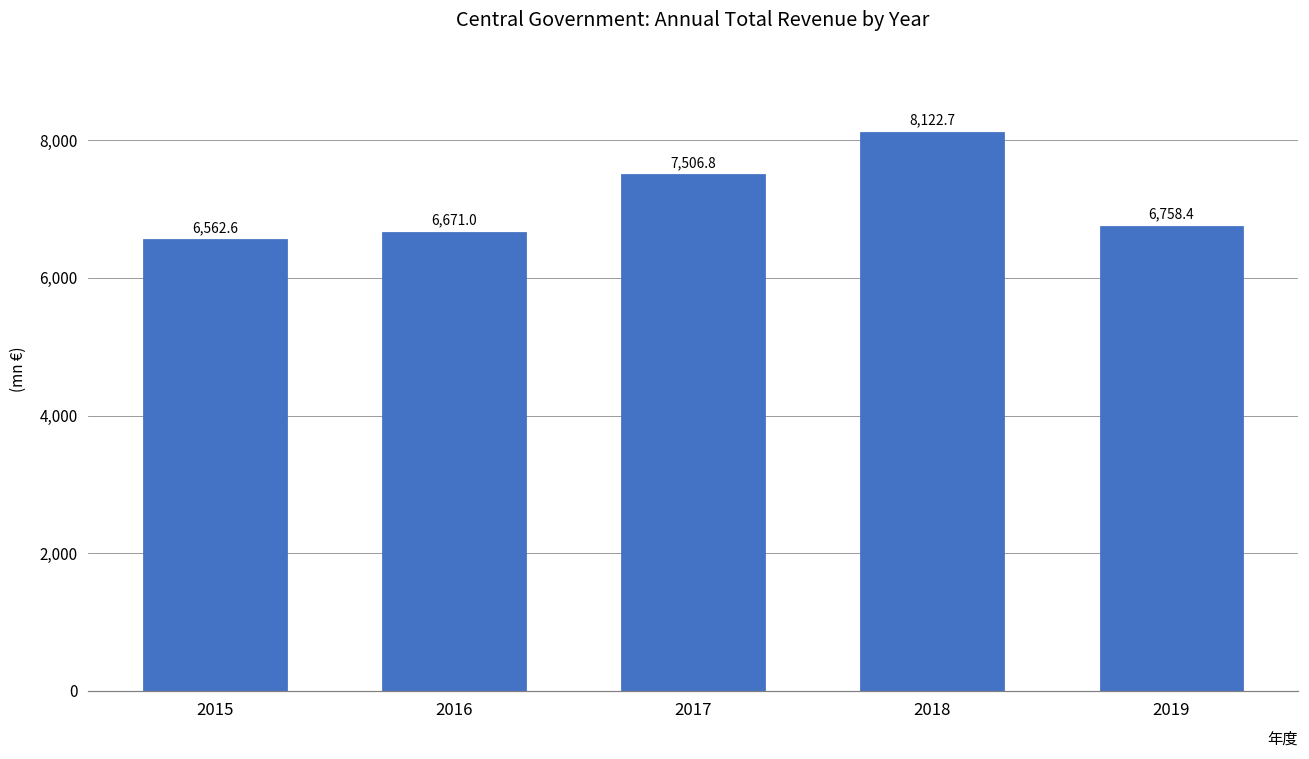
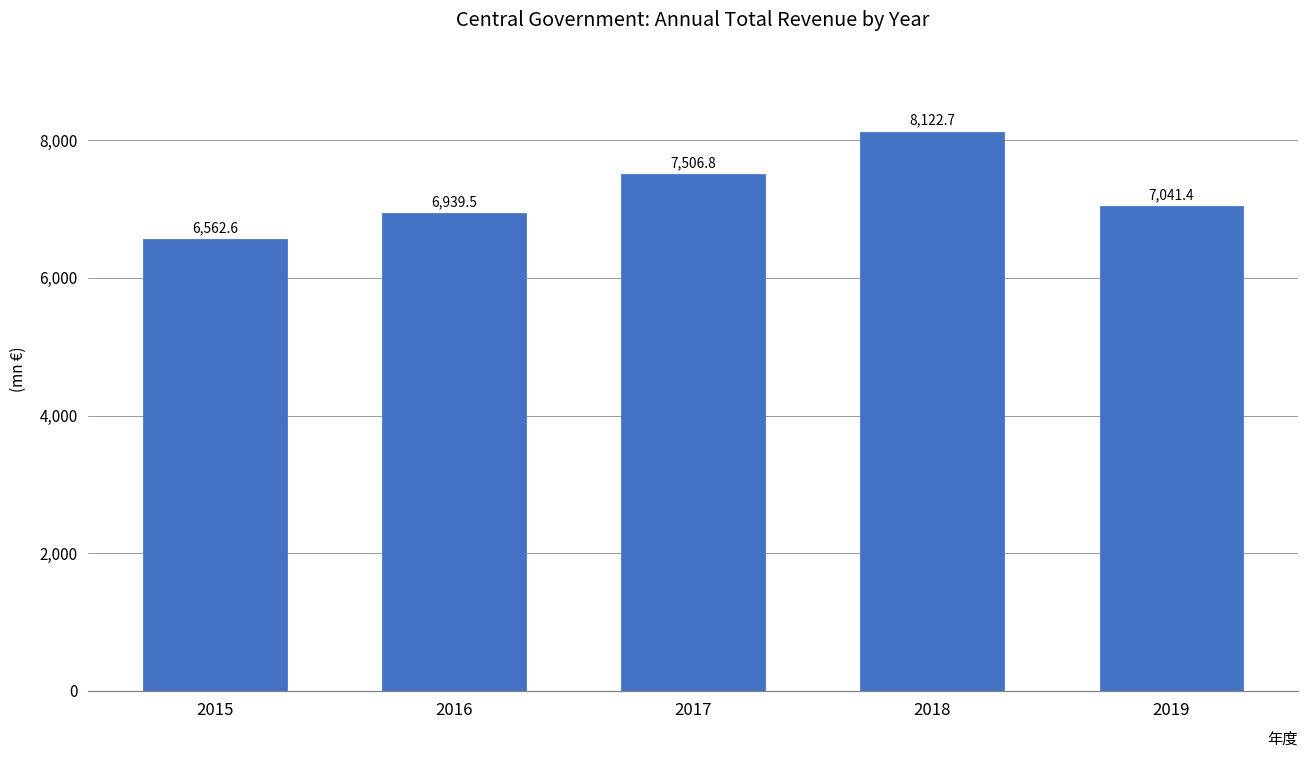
  {
    "2015": "6,562.6",
-   "2016": "6,671.0",
+   "2016": "6,939.5",
    "2017": "7,506.8",
    "2018": "8,122.7",
-   "2019": "6,758.4"
+   "2019": "7,041.4"
  }
